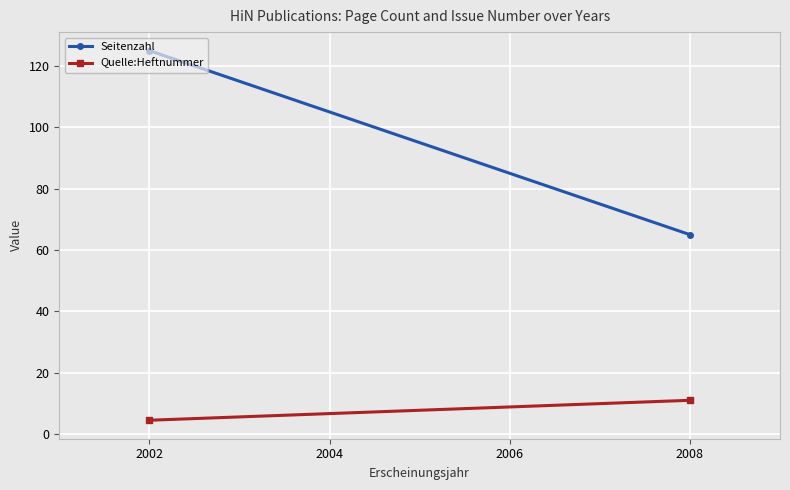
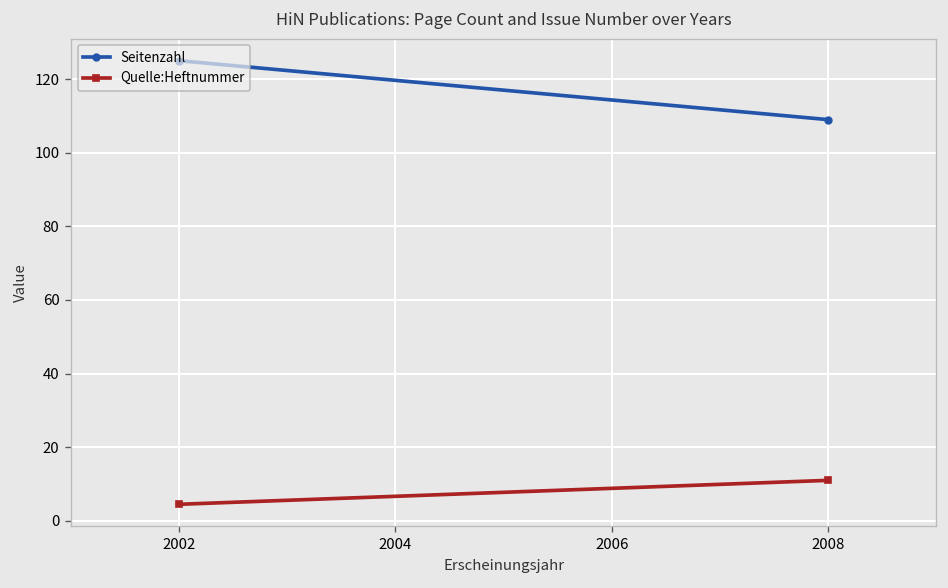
  {
    "Seitenzahl": {
-     "2008": 65
+     "2008": 109
    },
    "Quelle:Heftnummer": {
      "2002": 5,
      "2008": 11
    }
  }
